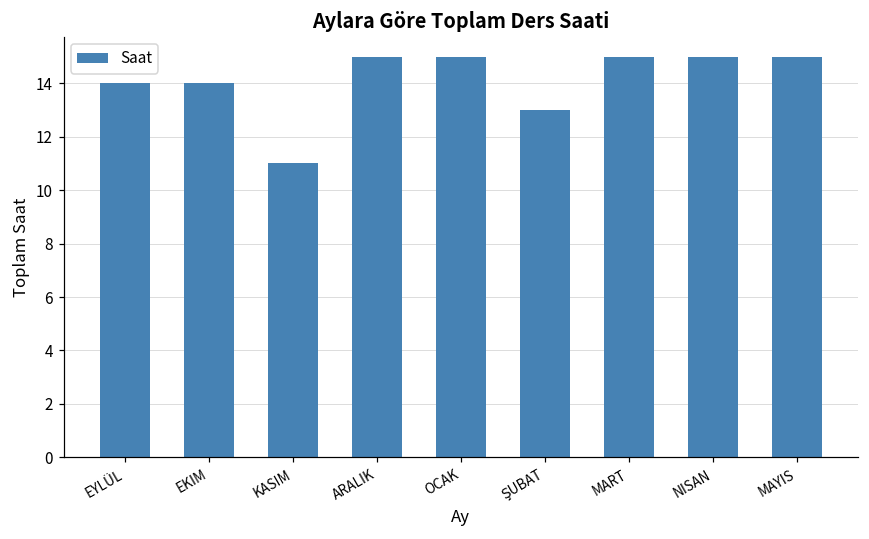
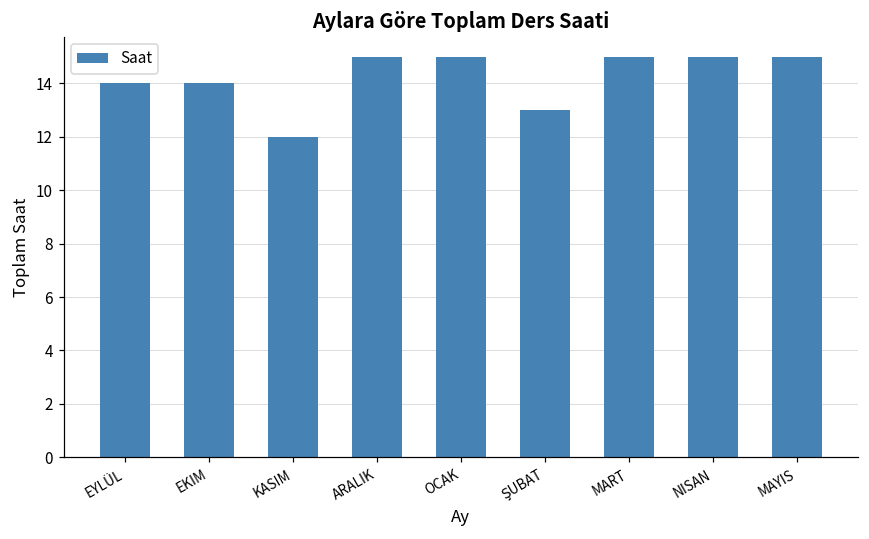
  {
    "EYLÜL": 14,
    "EKIM": 14,
-   "KASIM": 11,
+   "KASIM": 12,
    "ARALIK": 15,
    "OCAK": 15,
    "ŞUBAT": 13,
    "MART": 15,
    "NISAN": 15,
    "MAYIS": 15
  }
